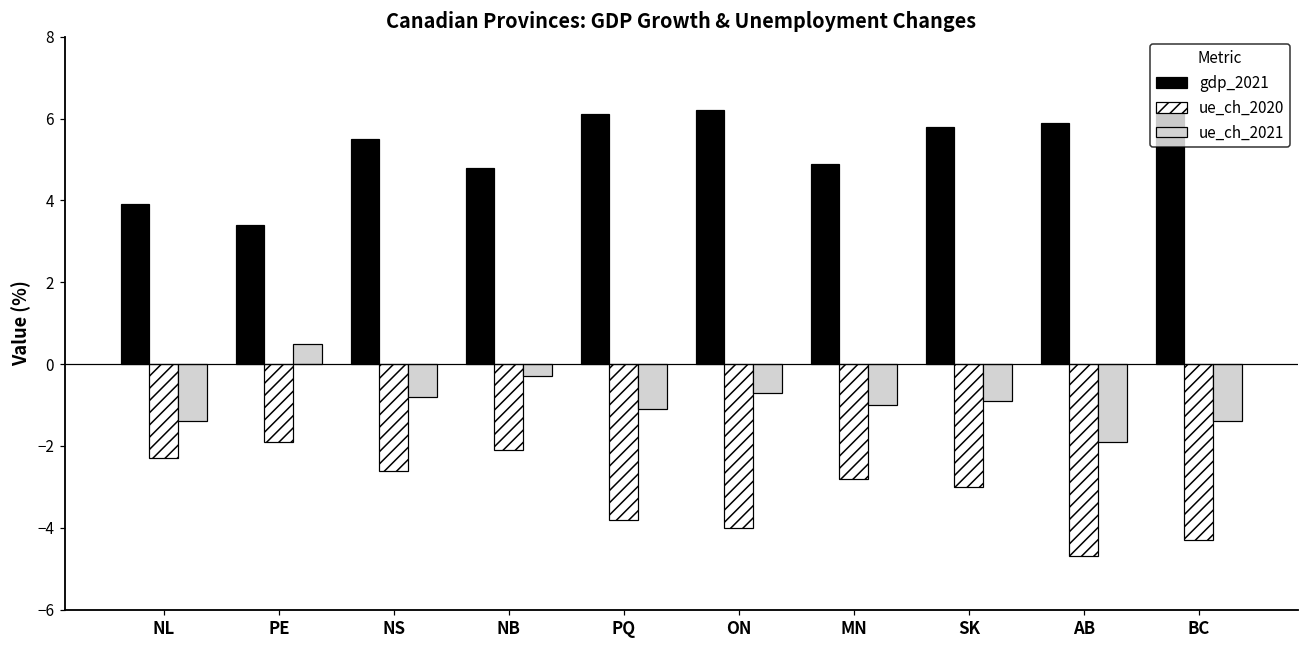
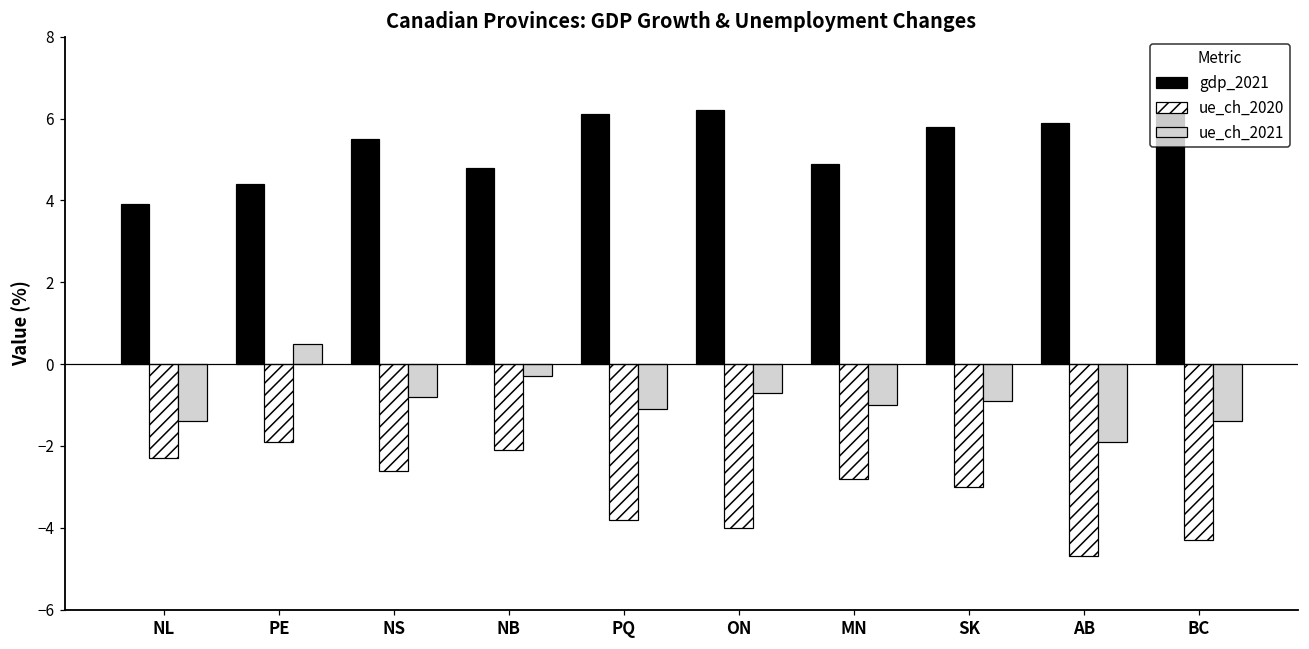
  {
    "gdp_2021": {
      "NL": 3.9,
-     "PE": 3.4,
+     "PE": 4.4,
      "NS": 5.5,
      "NB": 4.8,
      "PQ": 6.1,
      "ON": 6.2,
      "MN": 4.9,
      "SK": 5.8,
      "AB": 5.9
    },
    "ue_ch_2020": {
      "NL": -2.3,
      "PE": -1.9,
      "NS": -2.6,
      "NB": -2.1,
      "PQ": -3.8,
      "ON": -4.0,
      "MN": -2.8,
      "SK": -3.0,
      "AB": -4.7,
      "BC": -4.3
    },
    "ue_ch_2021": {
      "NL": -1.4,
      "PE": 0.5,
      "NS": -0.8,
      "NB": -0.3,
      "PQ": -1.1,
      "ON": -0.7,
      "MN": -1.0,
      "SK": -0.9,
      "AB": -1.9,
      "BC": -1.4
    }
  }
